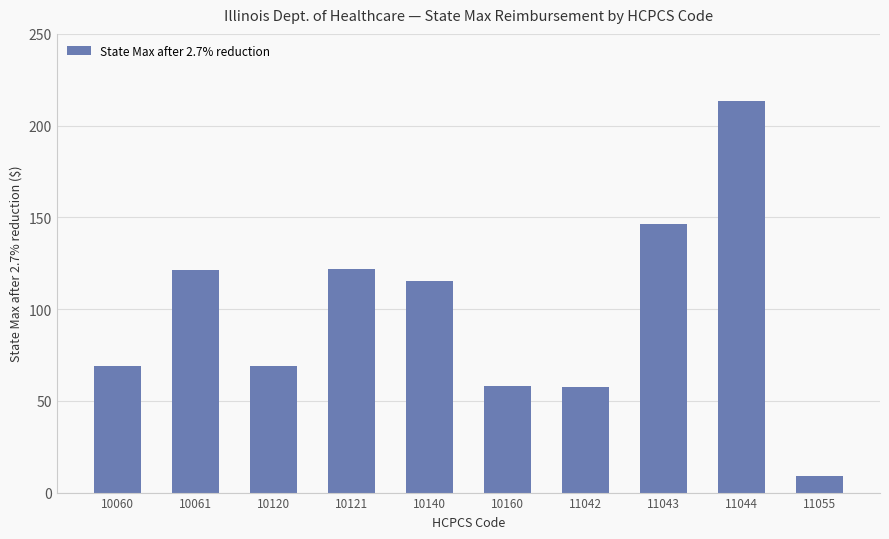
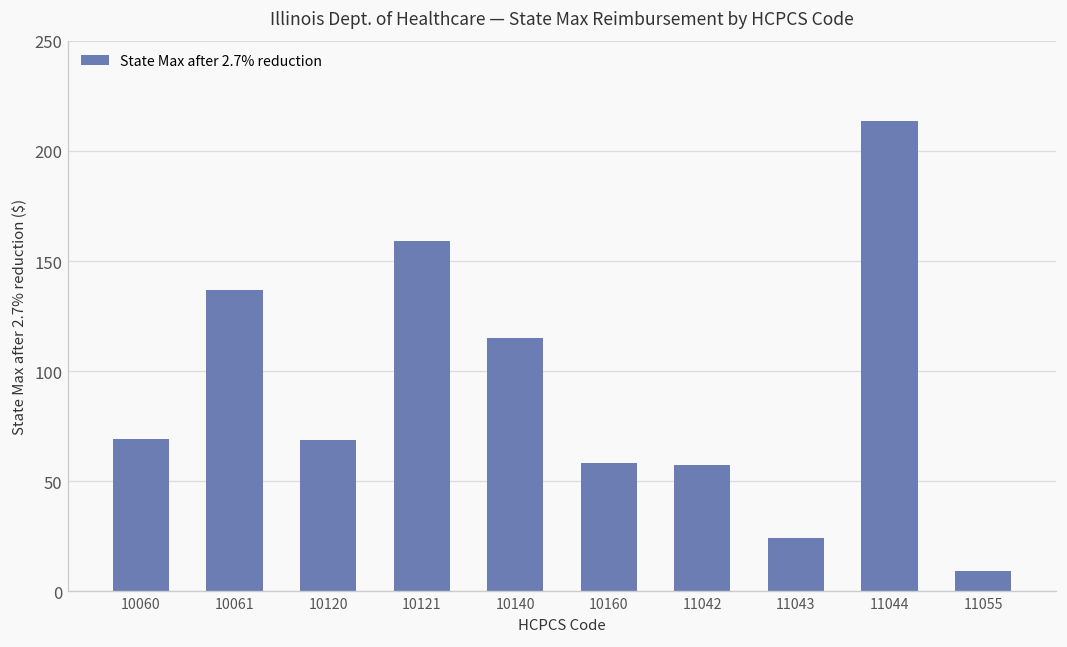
  {
    "10060": 69,
-   "10061": 121,
+   "10061": 137,
    "10120": 69,
-   "10121": 122,
+   "10121": 159,
    "10140": 115,
    "10160": 58,
    "11042": 57,
-   "11043": 147,
+   "11043": 24,
    "11044": 213,
    "11055": 9
  }
